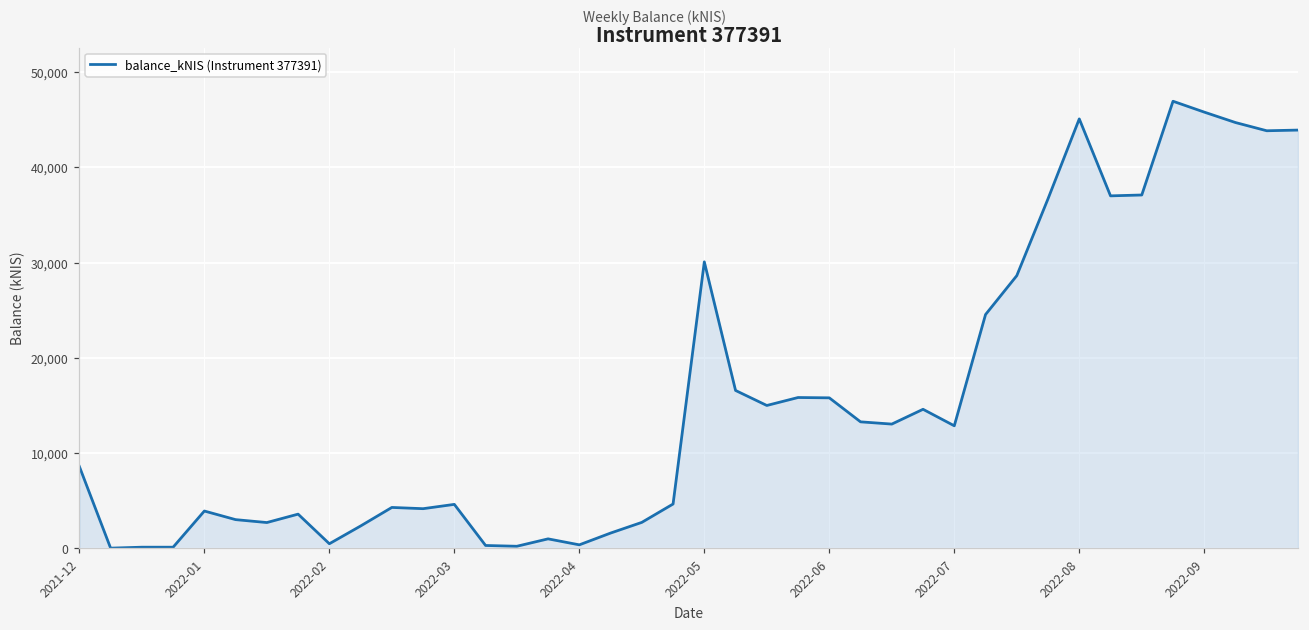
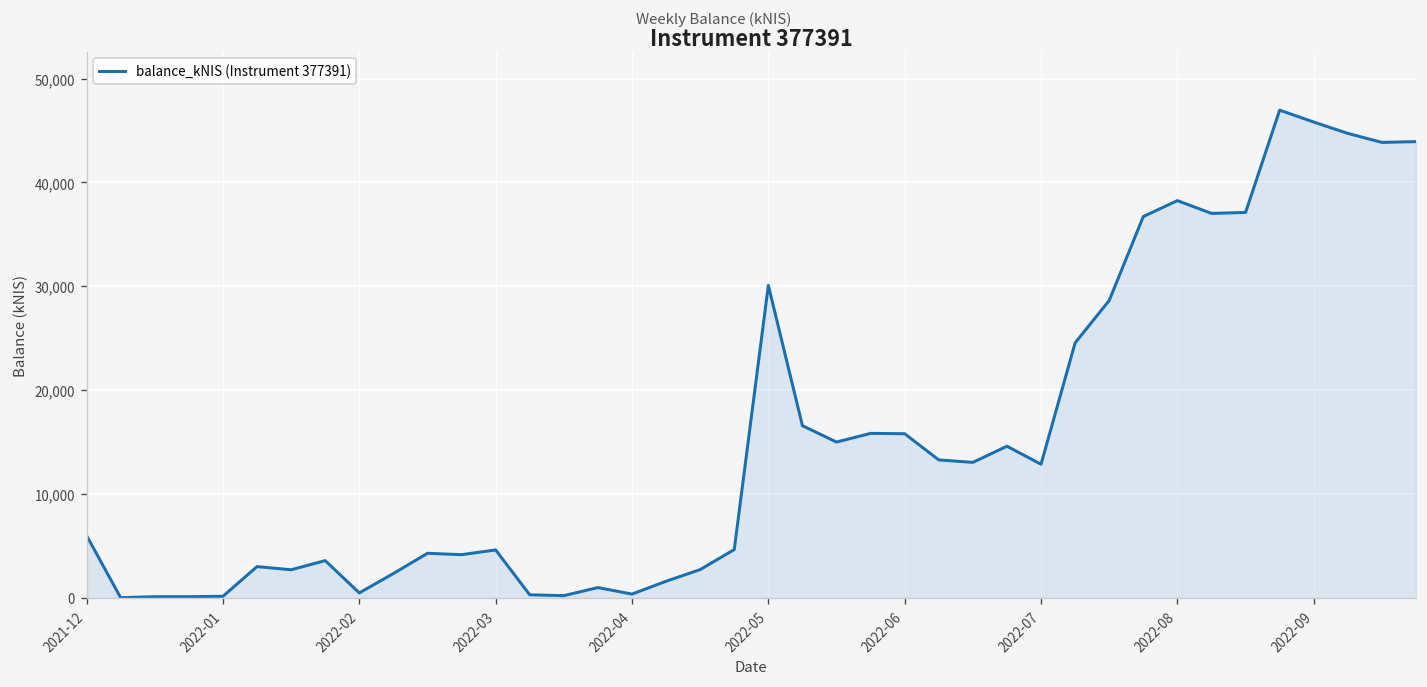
  {
-   "2021-12": "9,000",
-   "2022-01": "4,000",
+   "2021-12": "6,000",
+   "2022-01": "0",
    "2022-02": "0",
    "2022-03": "5,000",
    "2022-04": "0",
    "2022-05": "30,000",
    "2022-06": "16,000",
    "2022-07": "13,000",
-   "2022-08": "45,000",
+   "2022-08": "38,000",
    "2022-09": "46,000"
  }
